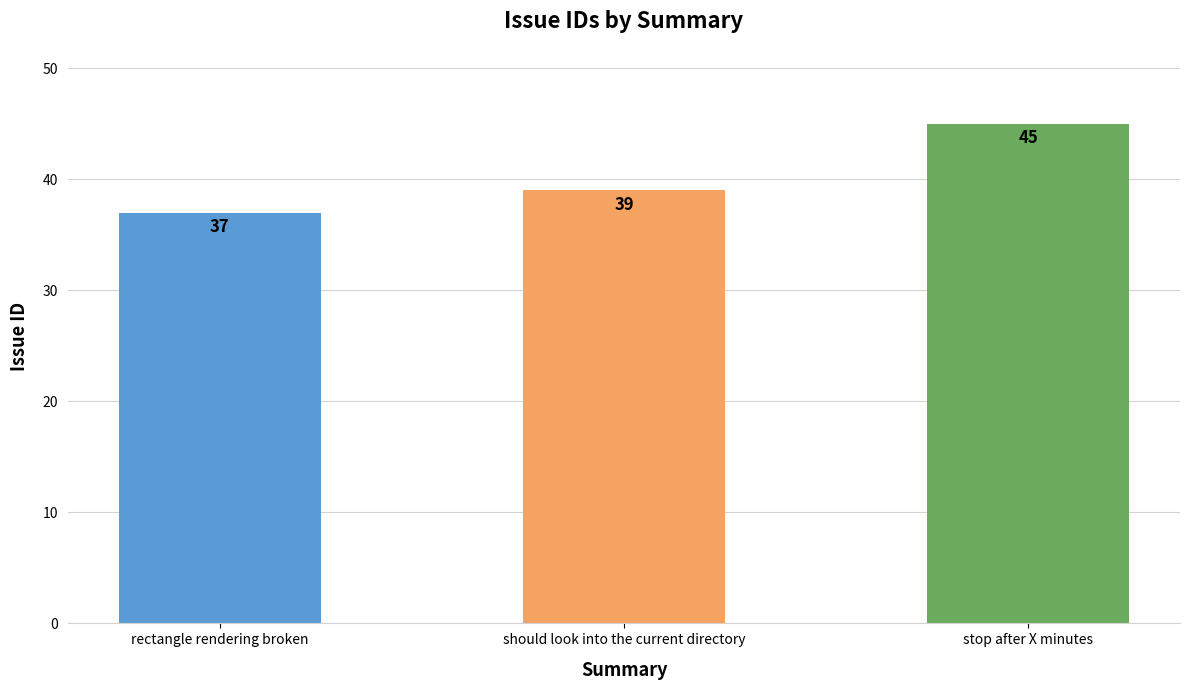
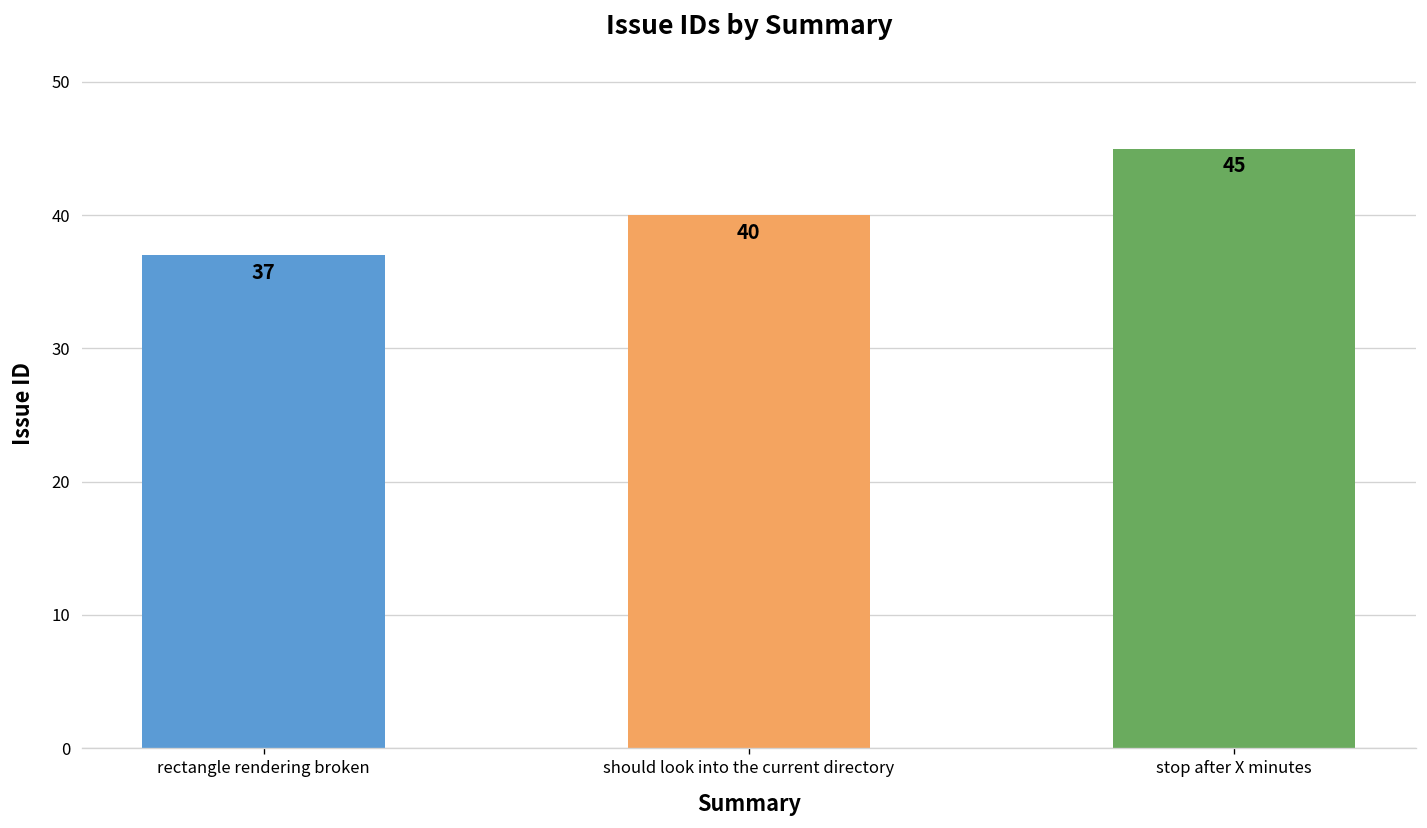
  {
    "rectangle rendering broken": 37,
-   "should look into the current directory": 39,
+   "should look into the current directory": 40,
    "stop after X minutes": 45
  }
